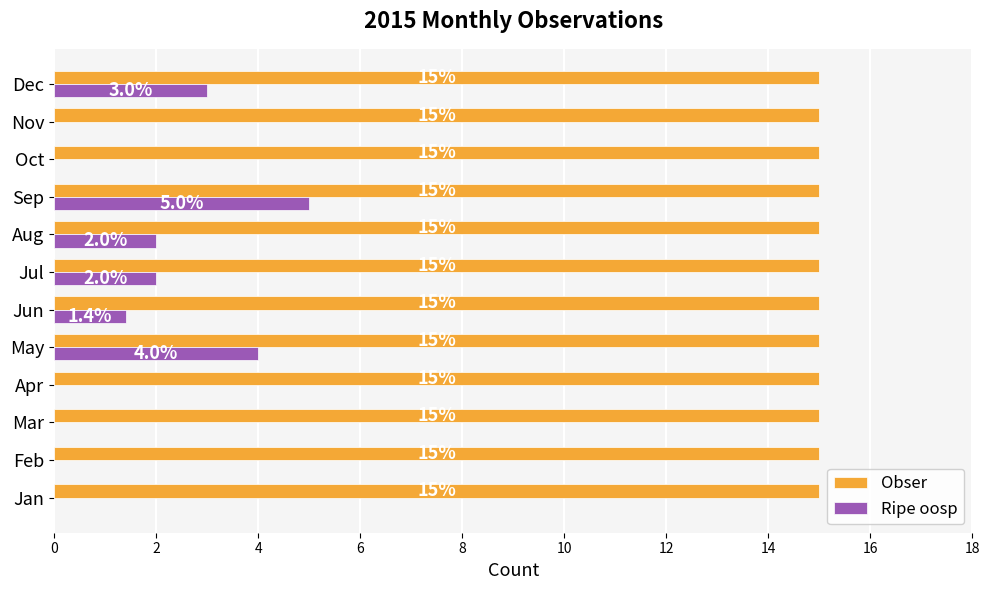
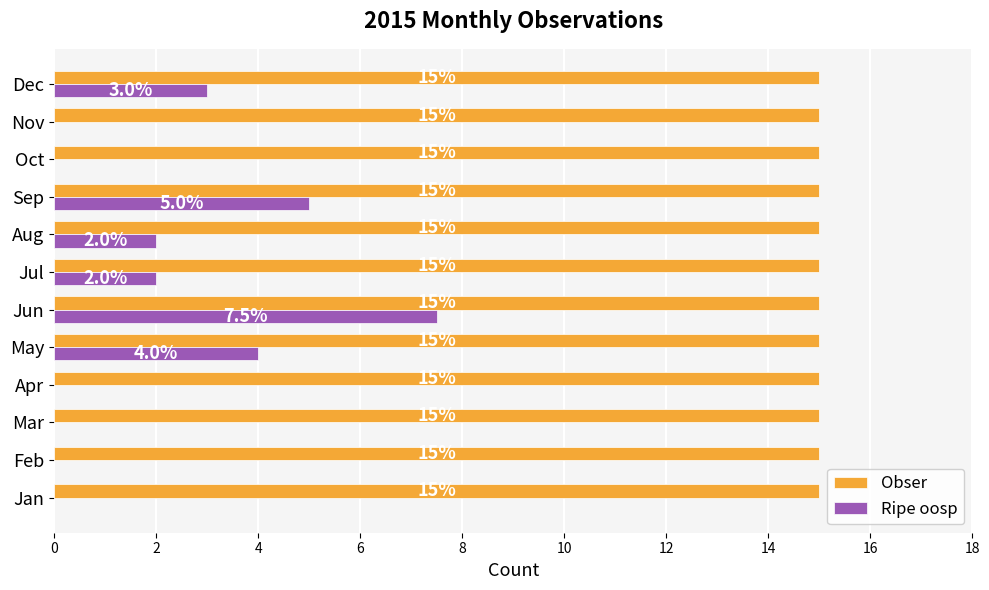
  {
    "Obser": {
      "Dec": "15%",
      "Nov": "15%",
      "Oct": "15%",
      "Sep": "15%",
      "Aug": "15%",
      "Jul": "15%",
      "Jun": "15%",
      "May": "15%",
      "Apr": "15%",
      "Mar": "15%",
      "Feb": "15%",
      "Jan": "15%"
    },
    "Ripe oosp": {
      "Dec": "3.0%",
      "Sep": "5.0%",
      "Aug": "2.0%",
      "Jul": "2.0%",
-     "Jun": "1.4%",
+     "Jun": "7.5%",
      "May": "4.0%"
    }
  }
